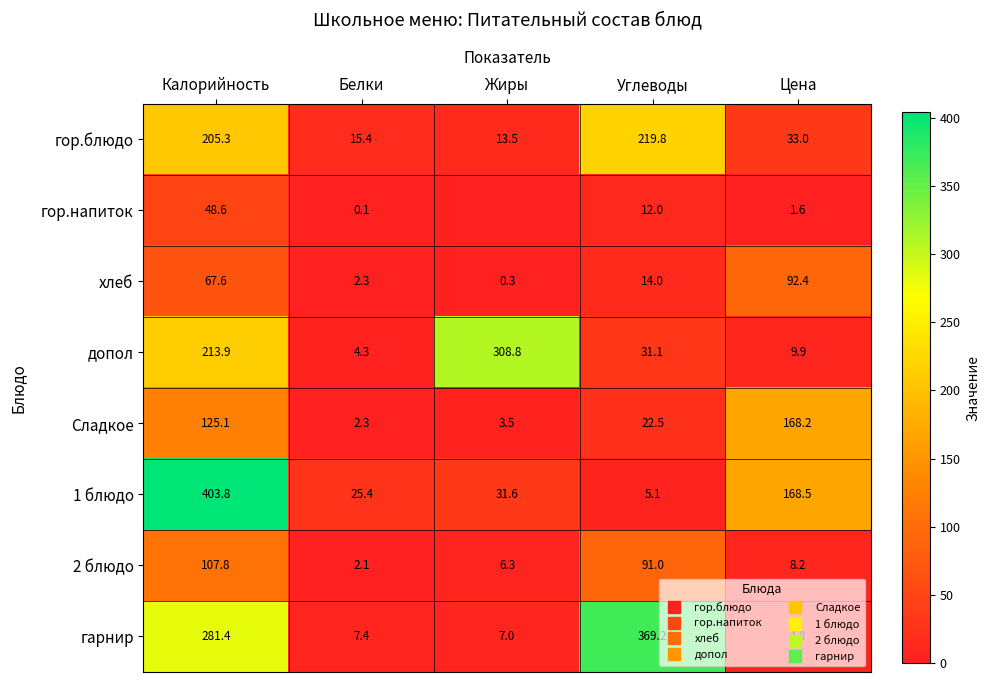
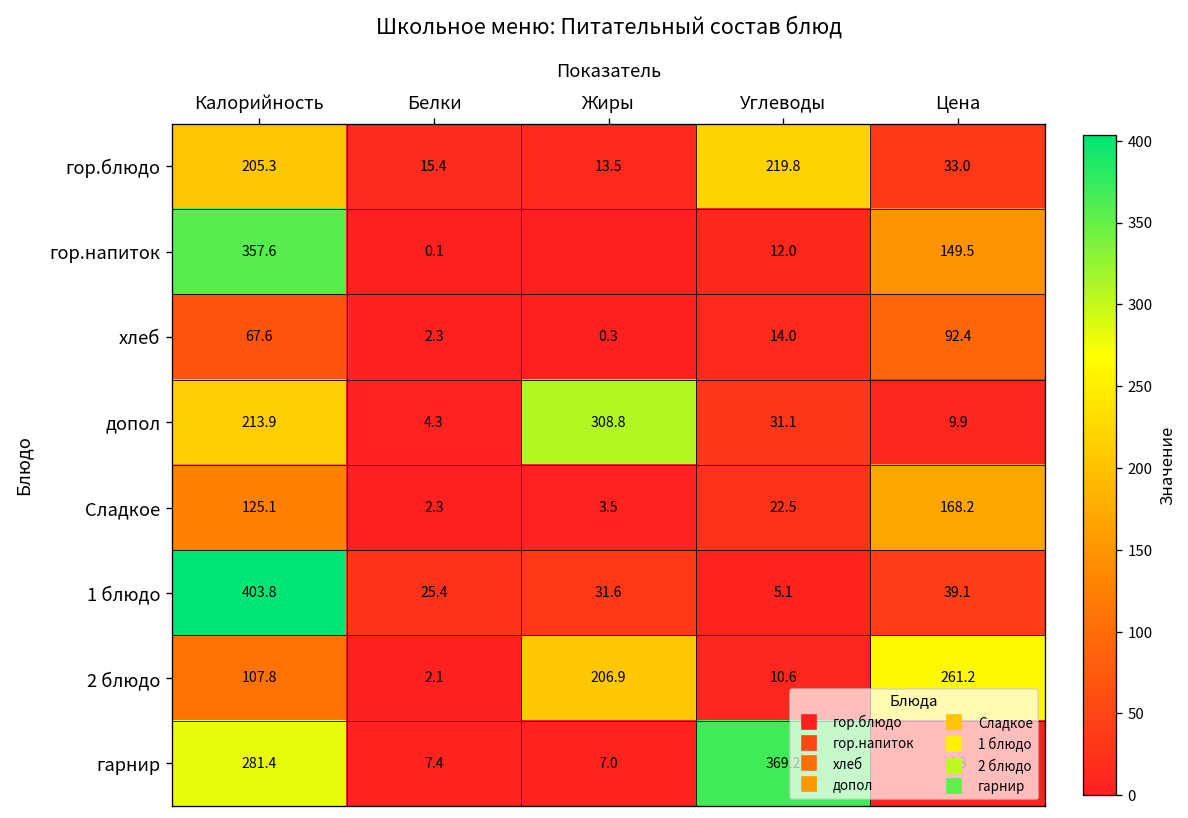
  {
    "гор.блюдо": {
      "Калорийность": 205.3,
      "Белки": 15.4,
      "Жиры": 13.5,
      "Углеводы": 219.8,
      "Цена": 33.0
    },
    "гор.напиток": {
-     "Калорийность": 48.6,
+     "Калорийность": 357.6,
      "Белки": 0.1,
      "Углеводы": 12.0,
-     "Цена": 1.6
+     "Цена": 149.5
    },
    "хлеб": {
      "Калорийность": 67.6,
      "Белки": 2.3,
      "Жиры": 0.3,
      "Углеводы": 14.0,
      "Цена": 92.4
    },
    "допол": {
      "Калорийность": 213.9,
      "Белки": 4.3,
      "Жиры": 308.8,
      "Углеводы": 31.1,
      "Цена": 9.9
    },
    "Сладкое": {
      "Калорийность": 125.1,
      "Белки": 2.3,
      "Жиры": 3.5,
      "Углеводы": 22.5,
      "Цена": 168.2
    },
    "1 блюдо": {
      "Калорийность": 403.8,
      "Белки": 25.4,
      "Жиры": 31.6,
      "Углеводы": 5.1,
-     "Цена": 168.5
+     "Цена": 39.1
    },
    "2 блюдо": {
      "Калорийность": 107.8,
      "Белки": 2.1,
-     "Жиры": 6.3,
-     "Углеводы": 91.0,
-     "Цена": 8.2
+     "Жиры": 206.9,
+     "Углеводы": 10.6,
+     "Цена": 261.2
    },
    "гарнир": {
      "Калорийность": 281.4,
      "Белки": 7.4,
      "Жиры": 7.0
    }
  }
